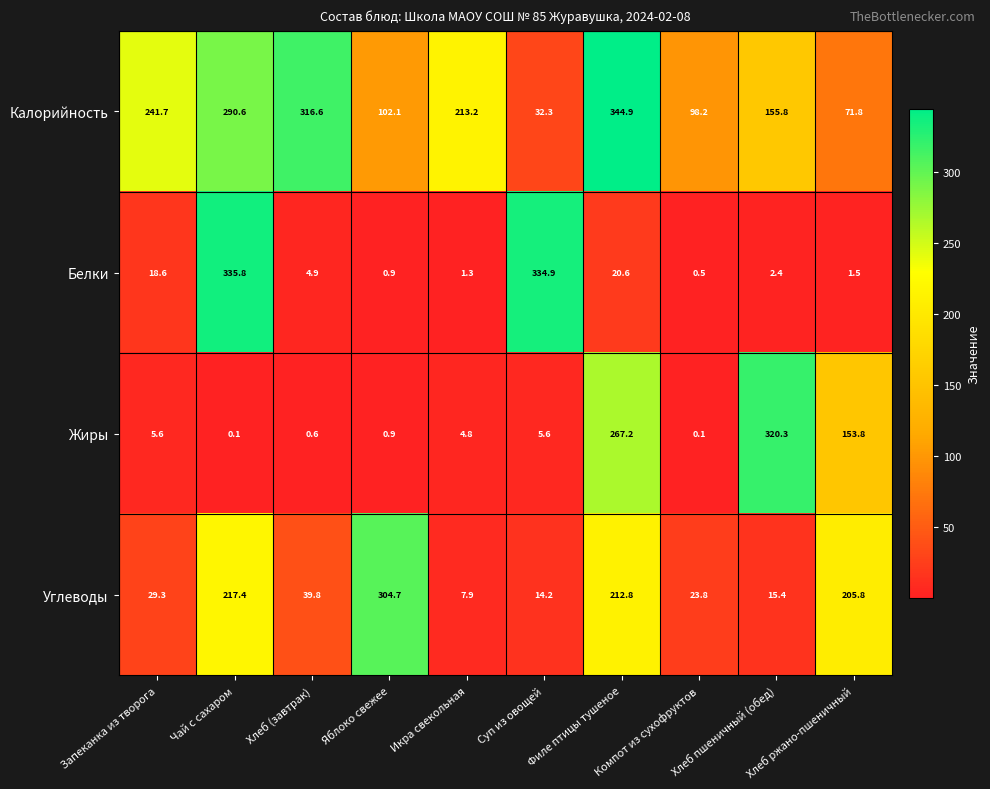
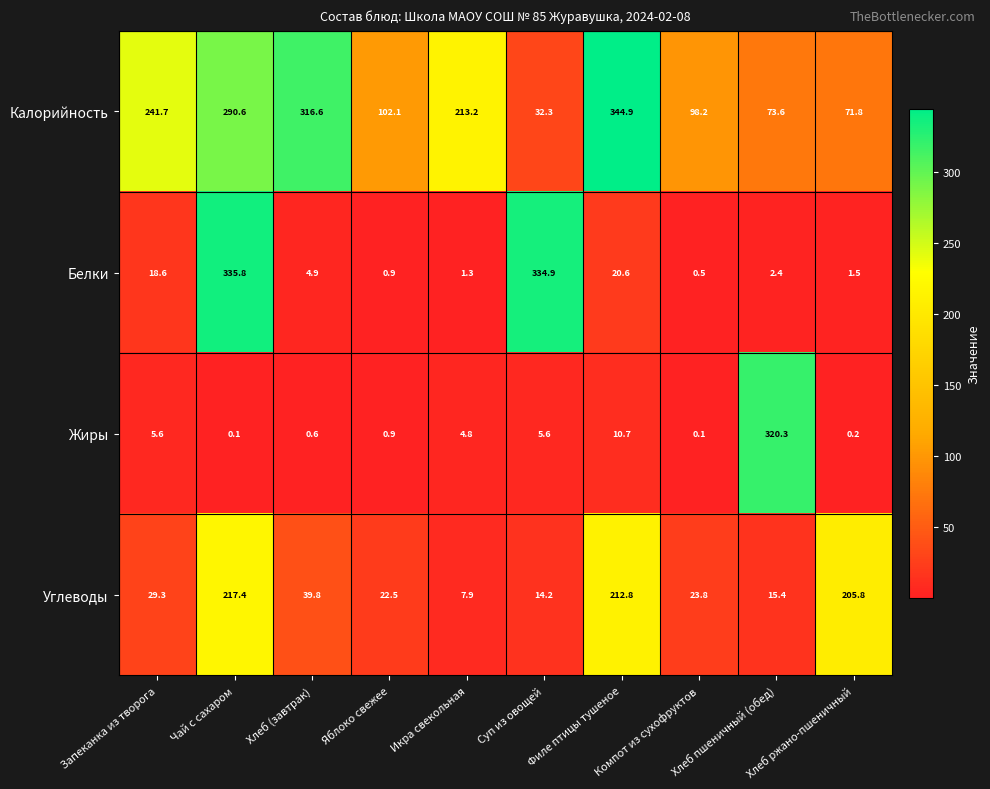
  {
    "Калорийность": {
      "Запеканка из творога": 241.7,
      "Чай с сахаром": 290.6,
      "Хлеб (завтрак)": 316.6,
      "Яблоко свежее": 102.1,
      "Икра свекольная": 213.2,
      "Суп из овощей": 32.3,
      "Филе птицы тушеное": 344.9,
      "Компот из сухофруктов": 98.2,
-     "Хлеб пшеничный (обед)": 155.8,
+     "Хлеб пшеничный (обед)": 73.6,
      "Хлеб ржано-пшеничный": 71.8
    },
    "Белки": {
      "Запеканка из творога": 18.6,
      "Чай с сахаром": 335.8,
      "Хлеб (завтрак)": 4.9,
      "Яблоко свежее": 0.9,
      "Икра свекольная": 1.3,
      "Суп из овощей": 334.9,
      "Филе птицы тушеное": 20.6,
      "Компот из сухофруктов": 0.5,
      "Хлеб пшеничный (обед)": 2.4,
      "Хлеб ржано-пшеничный": 1.5
    },
    "Жиры": {
      "Запеканка из творога": 5.6,
      "Чай с сахаром": 0.1,
      "Хлеб (завтрак)": 0.6,
      "Яблоко свежее": 0.9,
      "Икра свекольная": 4.8,
      "Суп из овощей": 5.6,
-     "Филе птицы тушеное": 267.2,
+     "Филе птицы тушеное": 10.7,
      "Компот из сухофруктов": 0.1,
      "Хлеб пшеничный (обед)": 320.3,
-     "Хлеб ржано-пшеничный": 153.8
+     "Хлеб ржано-пшеничный": 0.2
    },
    "Углеводы": {
      "Запеканка из творога": 29.3,
      "Чай с сахаром": 217.4,
      "Хлеб (завтрак)": 39.8,
-     "Яблоко свежее": 304.7,
+     "Яблоко свежее": 22.5,
      "Икра свекольная": 7.9,
      "Суп из овощей": 14.2,
      "Филе птицы тушеное": 212.8,
      "Компот из сухофруктов": 23.8,
      "Хлеб пшеничный (обед)": 15.4,
      "Хлеб ржано-пшеничный": 205.8
    }
  }
